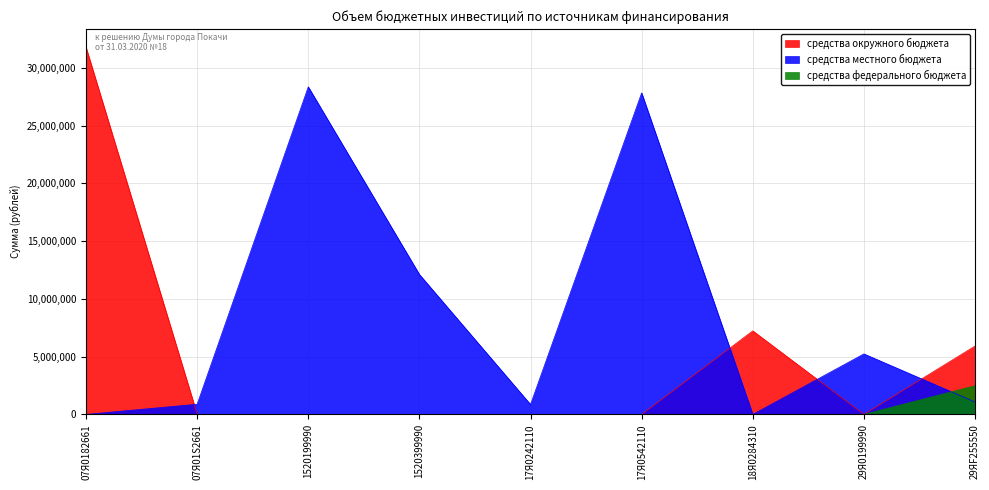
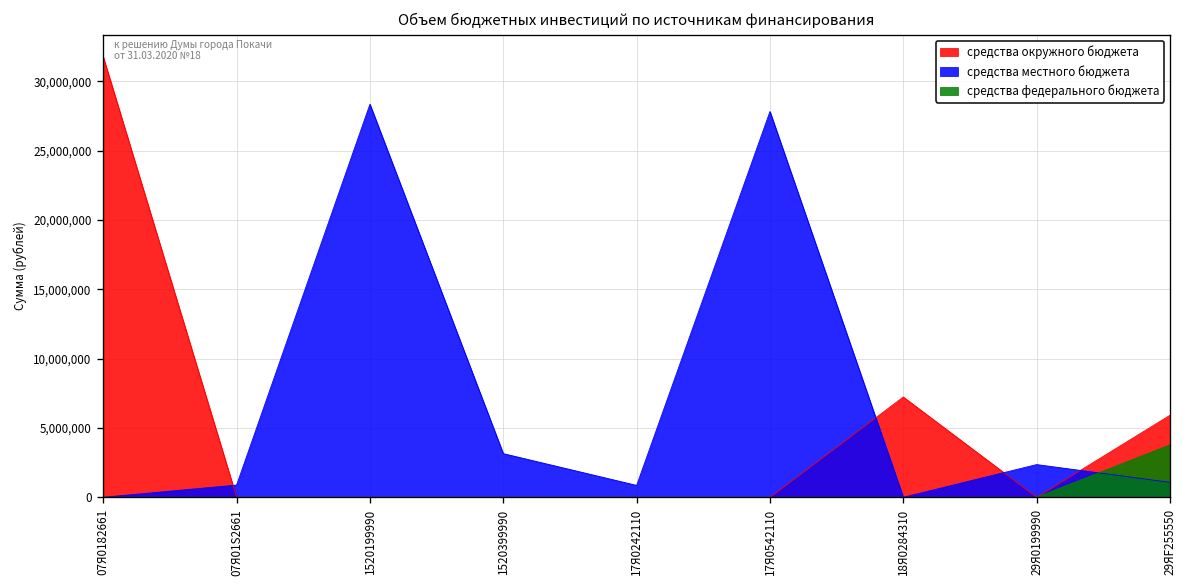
  {
    "средства окружного бюджета": {
      "18Я0284310": "7,200,000",
      "29ЯF255550": "5,900,000"
    },
    "средства местного бюджета": {
      "07Я01S2661": "900,000",
      "1520199990": "28,400,000",
-     "1520399990": "12,100,000",
+     "1520399990": "3,200,000",
      "17Я0242110": "900,000",
      "17Я0542110": "27,800,000",
-     "29Я0199990": "5,200,000",
+     "29Я0199990": "2,400,000",
      "29ЯF255550": "1,100,000"
    },
    "средства федерального бюджета": {
-     "29ЯF255550": "2,500,000"
+     "29ЯF255550": "3,800,000"
    }
  }
